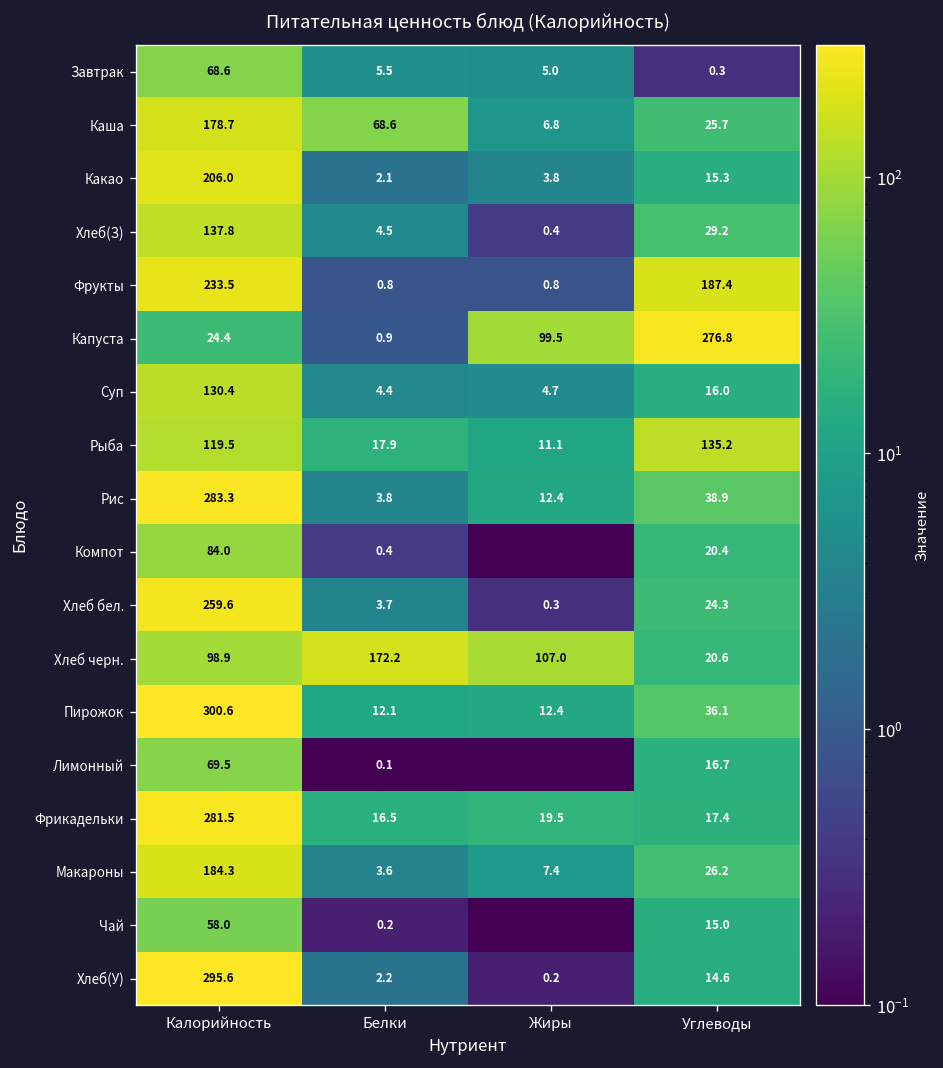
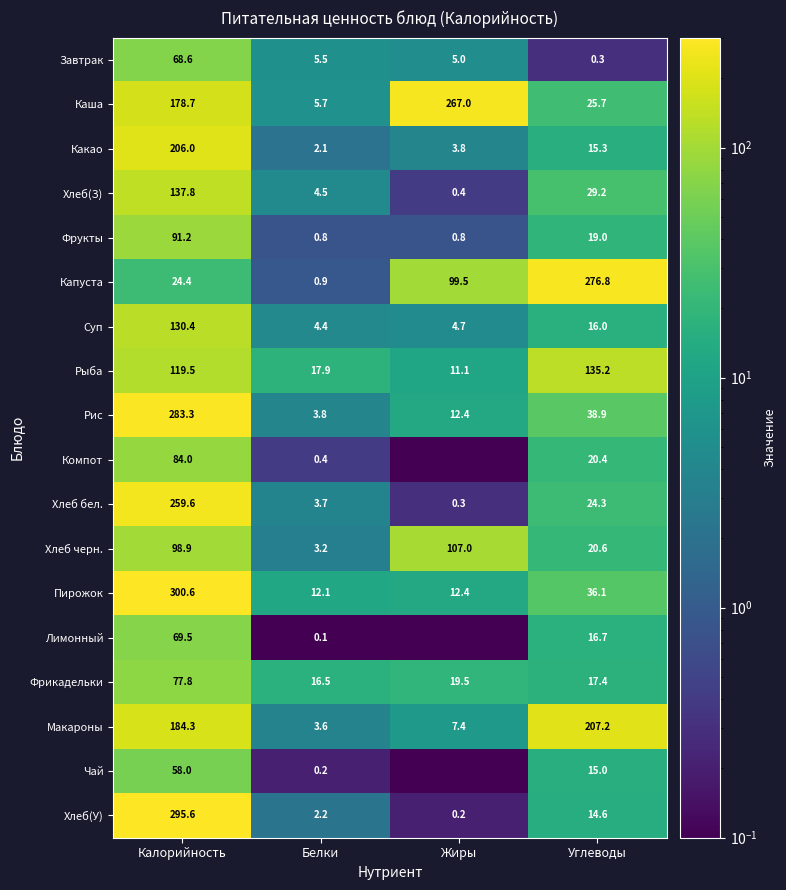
  {
    "Завтрак": {
      "Калорийность": 68.6,
      "Белки": 5.5,
      "Жиры": 5.0,
      "Углеводы": 0.3
    },
    "Каша": {
      "Калорийность": 178.7,
-     "Белки": 68.6,
-     "Жиры": 6.8,
+     "Белки": 5.7,
+     "Жиры": 267.0,
      "Углеводы": 25.7
    },
    "Какао": {
      "Калорийность": 206.0,
      "Белки": 2.1,
      "Жиры": 3.8,
      "Углеводы": 15.3
    },
    "Хлеб(З)": {
      "Калорийность": 137.8,
      "Белки": 4.5,
      "Жиры": 0.4,
      "Углеводы": 29.2
    },
    "Фрукты": {
-     "Калорийность": 233.5,
+     "Калорийность": 91.2,
      "Белки": 0.8,
      "Жиры": 0.8,
-     "Углеводы": 187.4
+     "Углеводы": 19.0
    },
    "Капуста": {
      "Калорийность": 24.4,
      "Белки": 0.9,
      "Жиры": 99.5,
      "Углеводы": 276.8
    },
    "Суп": {
      "Калорийность": 130.4,
      "Белки": 4.4,
      "Жиры": 4.7,
      "Углеводы": 16.0
    },
    "Рыба": {
      "Калорийность": 119.5,
      "Белки": 17.9,
      "Жиры": 11.1,
      "Углеводы": 135.2
    },
    "Рис": {
      "Калорийность": 283.3,
      "Белки": 3.8,
      "Жиры": 12.4,
      "Углеводы": 38.9
    },
    "Компот": {
      "Калорийность": 84.0,
      "Белки": 0.4,
      "Углеводы": 20.4
    },
    "Хлеб бел.": {
      "Калорийность": 259.6,
      "Белки": 3.7,
      "Жиры": 0.3,
      "Углеводы": 24.3
    },
    "Хлеб черн.": {
      "Калорийность": 98.9,
-     "Белки": 172.2,
+     "Белки": 3.2,
      "Жиры": 107.0,
      "Углеводы": 20.6
    },
    "Пирожок": {
      "Калорийность": 300.6,
      "Белки": 12.1,
      "Жиры": 12.4,
      "Углеводы": 36.1
    },
    "Лимонный": {
      "Калорийность": 69.5,
      "Белки": 0.1,
      "Углеводы": 16.7
    },
    "Фрикадельки": {
-     "Калорийность": 281.5,
+     "Калорийность": 77.8,
      "Белки": 16.5,
      "Жиры": 19.5,
      "Углеводы": 17.4
    },
    "Макароны": {
      "Калорийность": 184.3,
      "Белки": 3.6,
      "Жиры": 7.4,
-     "Углеводы": 26.2
+     "Углеводы": 207.2
    },
    "Чай": {
      "Калорийность": 58.0,
      "Белки": 0.2,
      "Углеводы": 15.0
    },
    "Хлеб(У)": {
      "Калорийность": 295.6,
      "Белки": 2.2,
      "Жиры": 0.2,
      "Углеводы": 14.6
    }
  }
